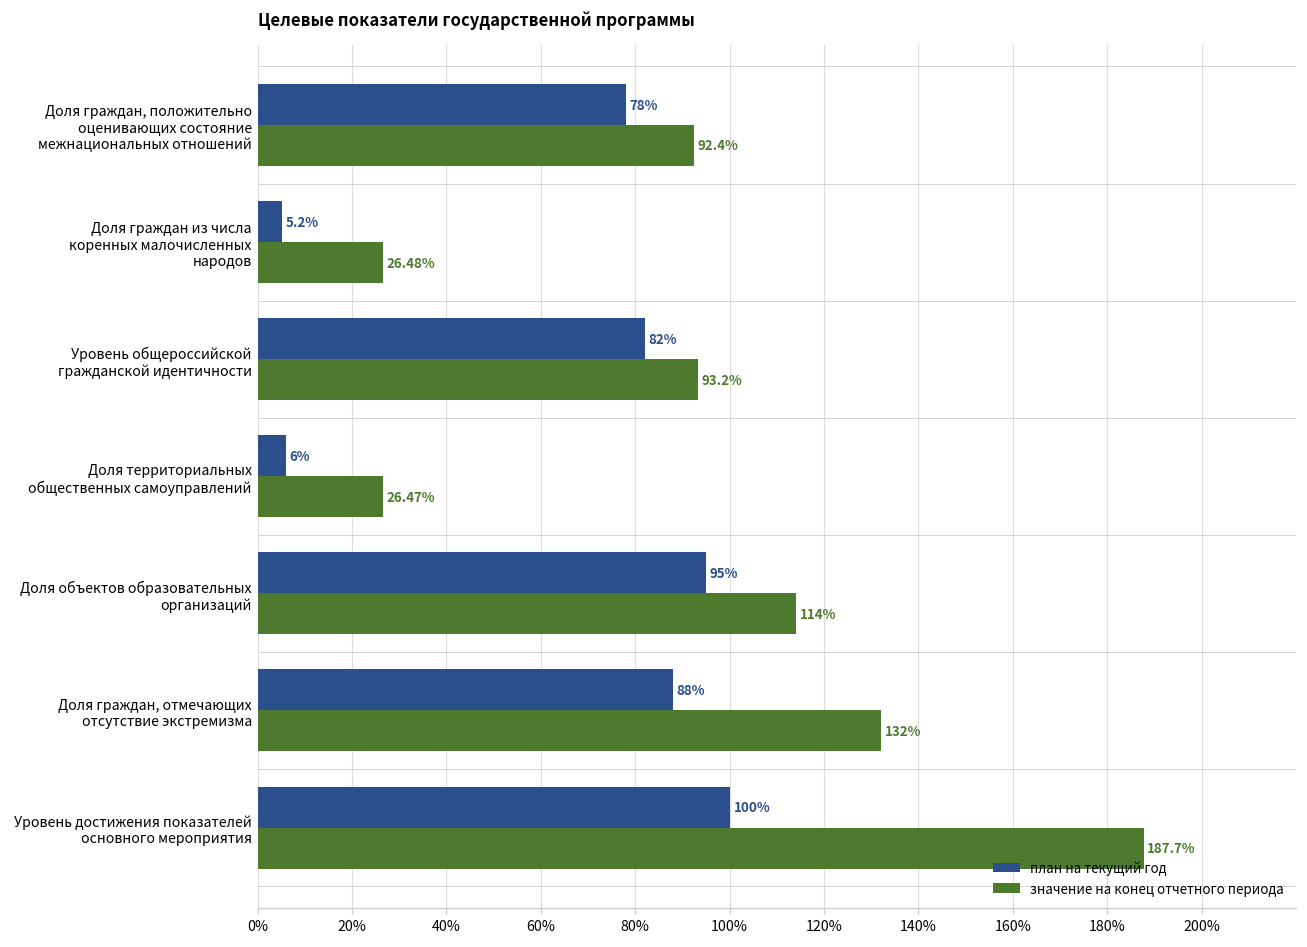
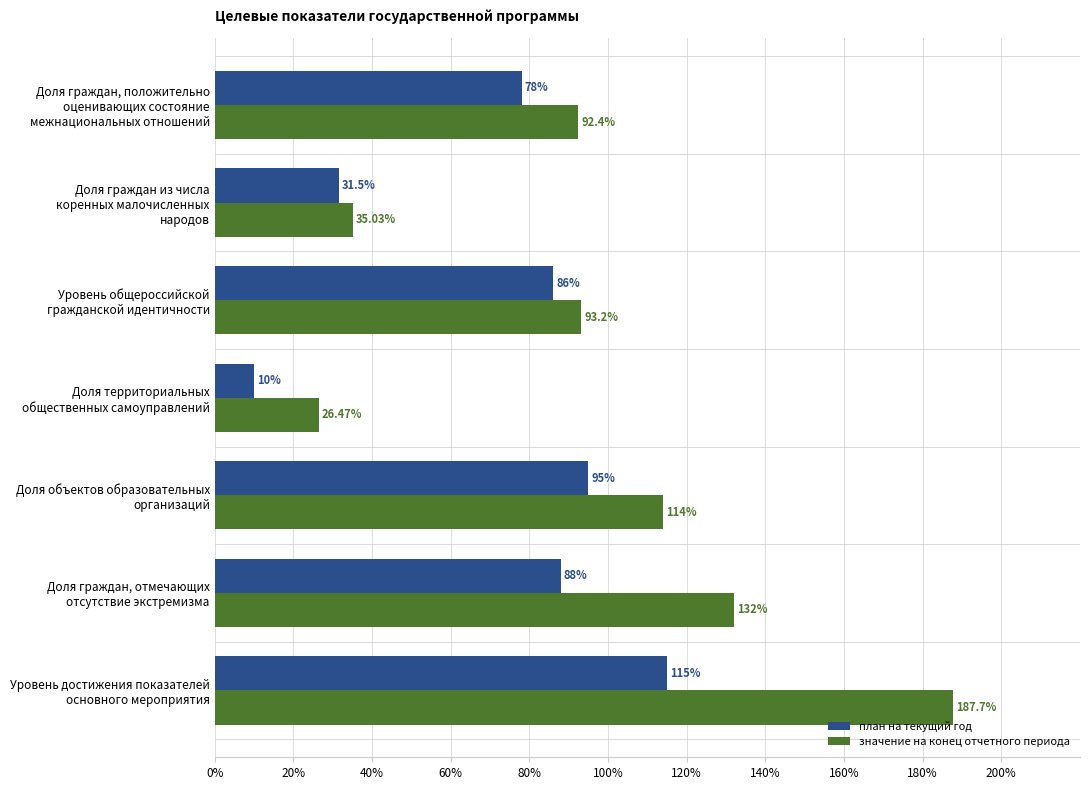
  {
    "план на текущий год": {
      "Доля граждан, положительно оценивающих состояние межнациональных отношений": "78%",
-     "Доля граждан из числа коренных малочисленных народов": "5.2%",
-     "Уровень общероссийской гражданской идентичности": "82%",
-     "Доля территориальных общественных самоуправлений": "6%",
+     "Доля граждан из числа коренных малочисленных народов": "31.5%",
+     "Уровень общероссийской гражданской идентичности": "86%",
+     "Доля территориальных общественных самоуправлений": "10%",
      "Доля объектов образовательных организаций": "95%",
      "Доля граждан, отмечающих отсутствие экстремизма": "88%",
-     "Уровень достижения показателей основного мероприятия": "100%"
+     "Уровень достижения показателей основного мероприятия": "115%"
    },
    "значение на конец отчетного периода": {
      "Доля граждан, положительно оценивающих состояние межнациональных отношений": "92.4%",
-     "Доля граждан из числа коренных малочисленных народов": "26.48%",
+     "Доля граждан из числа коренных малочисленных народов": "35.03%",
      "Уровень общероссийской гражданской идентичности": "93.2%",
      "Доля территориальных общественных самоуправлений": "26.47%",
      "Доля объектов образовательных организаций": "114%",
      "Доля граждан, отмечающих отсутствие экстремизма": "132%",
      "Уровень достижения показателей основного мероприятия": "187.7%"
    }
  }
